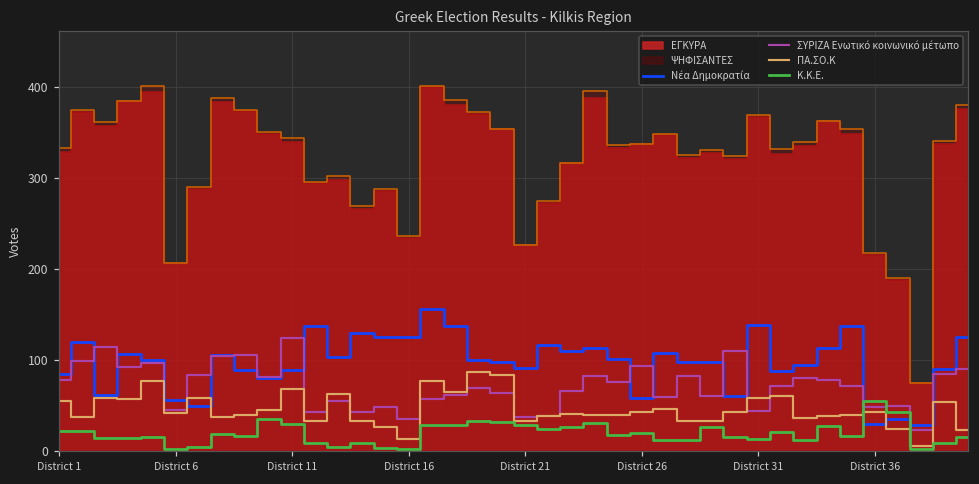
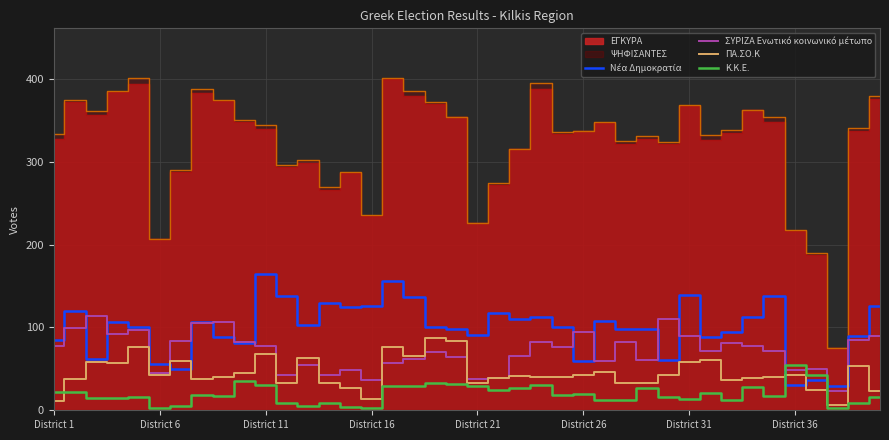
  {
    "Νέα Δημοκρατία": {
      "District 1": 90,
      "District 6": 60,
-     "District 11": 90,
+     "District 11": 170,
      "District 16": 130,
      "District 21": 90,
      "District 26": 60,
      "District 31": 140,
      "District 36": 30
    },
    "ΣΥΡΙΖΑ Ενωτικό κοινωνικό μέτωπο": {
      "District 1": 80,
-     "District 11": 120,
+     "District 11": 80,
      "District 16": 40,
      "District 21": 40,
      "District 26": 90,
-     "District 31": 40,
+     "District 31": 90,
      "District 36": 50
    },
    "ΠΑ.ΣΟ.Κ": {
-     "District 1": 60,
+     "District 1": 10,
      "District 11": 70,
      "District 16": 10,
      "District 21": 30,
      "District 26": 40,
      "District 31": 60,
      "District 36": 40
    },
    "Κ.Κ.Ε.": {
      "District 1": 20,
      "District 6": 0,
      "District 11": 30,
      "District 16": 0,
      "District 21": 30,
      "District 26": 20,
      "District 31": 10,
      "District 36": 60
    }
  }
